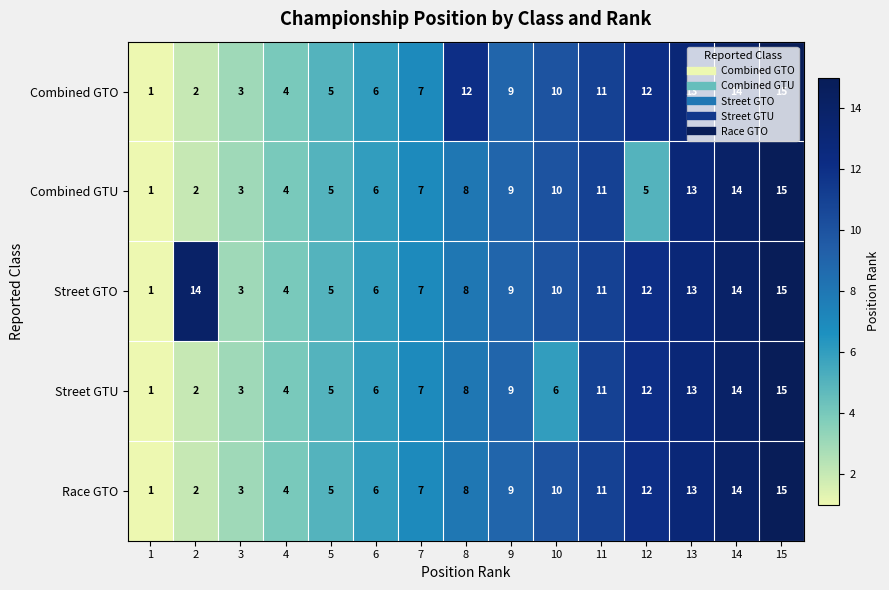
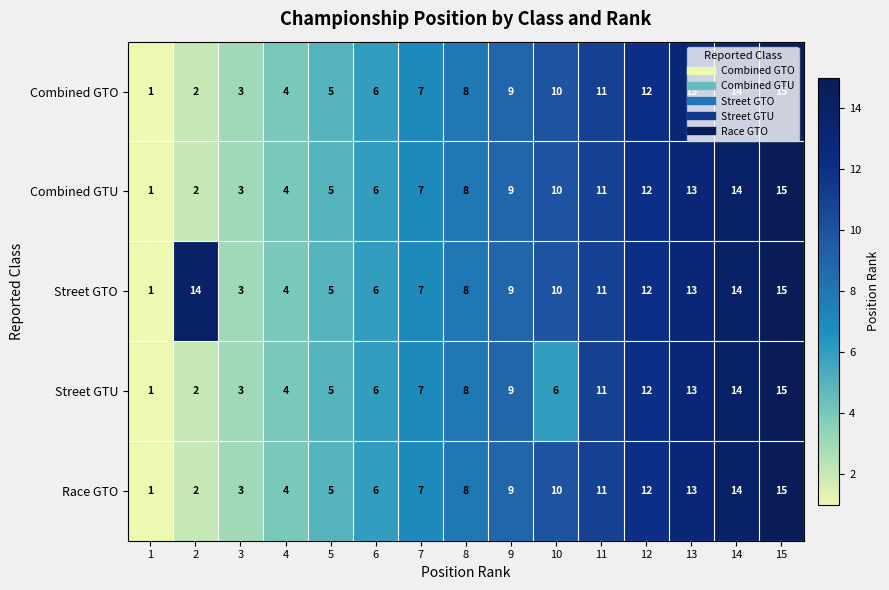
  {
    "Combined GTO": {
      "1": 1,
      "2": 2,
      "3": 3,
      "4": 4,
      "5": 5,
      "6": 6,
      "7": 7,
-     "8": 12,
+     "8": 8,
      "9": 9,
      "10": 10,
      "11": 11,
      "12": 12
    },
    "Combined GTU": {
      "1": 1,
      "2": 2,
      "3": 3,
      "4": 4,
      "5": 5,
      "6": 6,
      "7": 7,
      "8": 8,
      "9": 9,
      "10": 10,
      "11": 11,
-     "12": 5,
+     "12": 12,
      "13": 13,
      "14": 14,
      "15": 15
    },
    "Street GTO": {
      "1": 1,
      "2": 14,
      "3": 3,
      "4": 4,
      "5": 5,
      "6": 6,
      "7": 7,
      "8": 8,
      "9": 9,
      "10": 10,
      "11": 11,
      "12": 12,
      "13": 13,
      "14": 14,
      "15": 15
    },
    "Street GTU": {
      "1": 1,
      "2": 2,
      "3": 3,
      "4": 4,
      "5": 5,
      "6": 6,
      "7": 7,
      "8": 8,
      "9": 9,
      "10": 6,
      "11": 11,
      "12": 12,
      "13": 13,
      "14": 14,
      "15": 15
    },
    "Race GTO": {
      "1": 1,
      "2": 2,
      "3": 3,
      "4": 4,
      "5": 5,
      "6": 6,
      "7": 7,
      "8": 8,
      "9": 9,
      "10": 10,
      "11": 11,
      "12": 12,
      "13": 13,
      "14": 14,
      "15": 15
    }
  }
